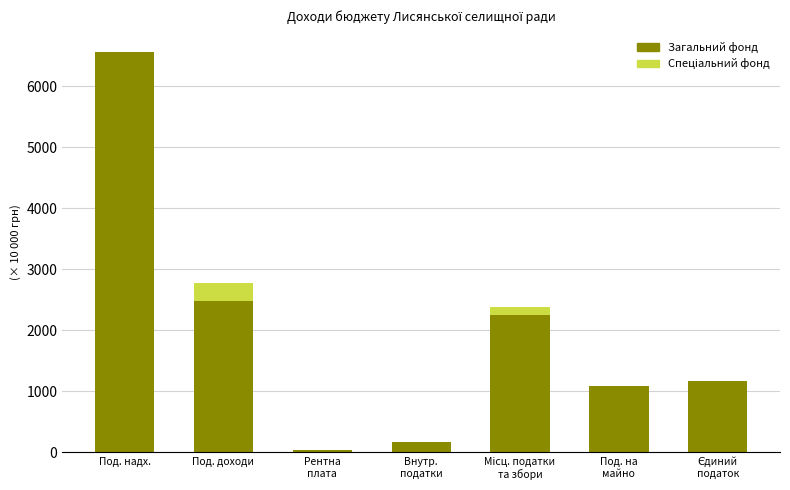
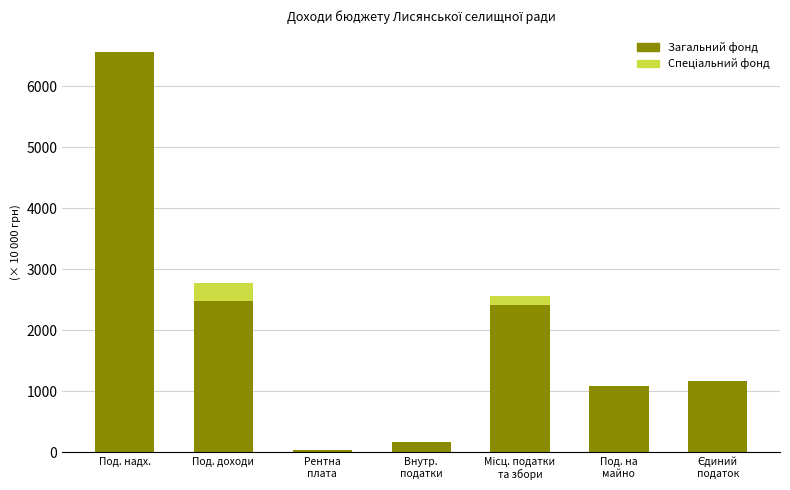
  {
    "Загальний фонд": {
      "Под. надх.": 6600,
      "Под. доходи": 2500,
      "Внутр. податки": 200,
-     "Місц. податки та збори": 2200,
+     "Місц. податки та збори": 2400,
      "Под. на майно": 1100,
      "Єдиний податок": 1200
    },
    "Спеціальний фонд": {
      "Под. доходи": 300,
      "Рентна плата": 0,
      "Внутр. податки": 0,
      "Місц. податки та збори": 100,
      "Под. на майно": 0,
      "Єдиний податок": 0
    }
  }
